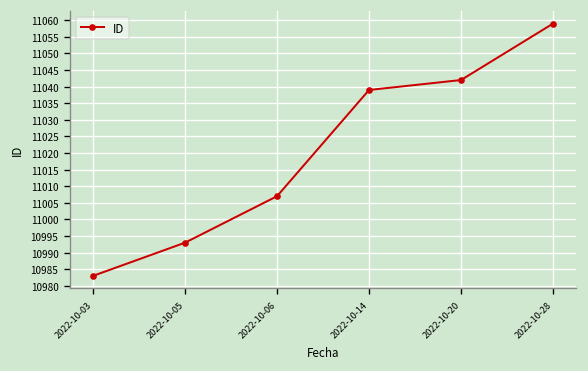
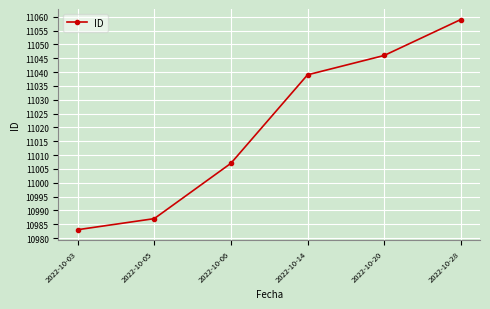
  {
    "2022-10-03": 10983,
-   "2022-10-05": 10993,
+   "2022-10-05": 10987,
    "2022-10-06": 11007,
    "2022-10-14": 11039,
-   "2022-10-20": 11042,
+   "2022-10-20": 11046,
    "2022-10-28": 11059
  }
